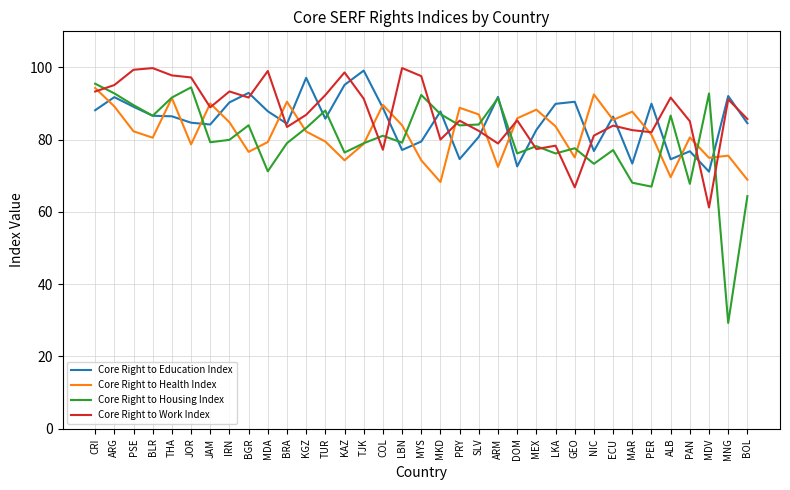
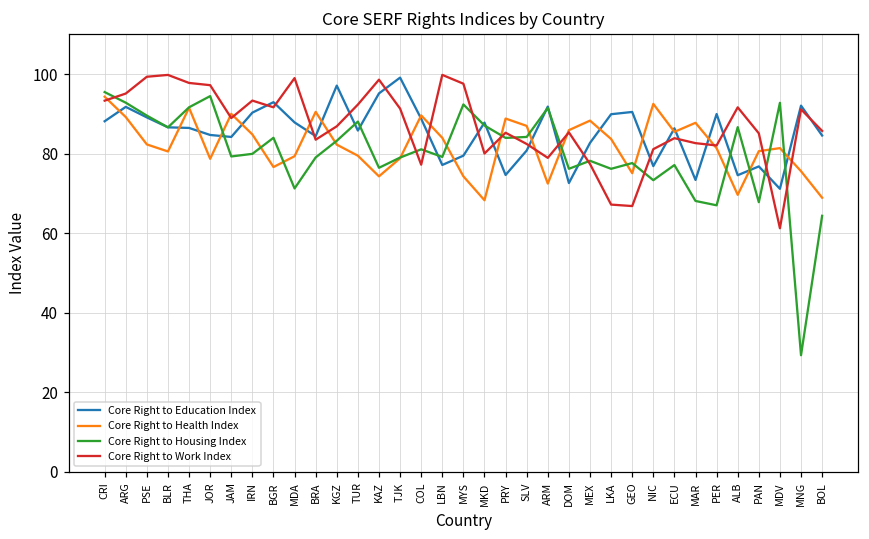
  {
    "Core Right to Education Index": {
      "CRI": 88,
      "ARG": 92,
      "THA": 86,
      "JOR": 85,
      "JAM": 84,
      "IRN": 90,
      "BGR": 93,
      "MDA": 88,
      "BRA": 84,
      "KGZ": 97,
      "TUR": 86,
      "KAZ": 95,
      "TJK": 99,
      "COL": 89,
      "LBN": 77,
      "MYS": 80,
      "MKD": 88,
      "PRY": 75,
      "SLV": 81,
      "DOM": 73,
      "MEX": 83,
      "LKA": 90,
      "GEO": 91,
      "NIC": 77,
      "ECU": 86,
      "MAR": 73,
      "PER": 90,
      "ALB": 75,
      "PAN": 77,
      "MDV": 71,
      "MNG": 92,
      "BOL": 85
    },
    "Core Right to Health Index": {
      "CRI": 94,
      "ARG": 89,
      "PSE": 82,
      "BLR": 81,
      "JOR": 79,
      "JAM": 90,
      "IRN": 85,
      "BGR": 77,
      "MDA": 79,
      "BRA": 91,
      "KGZ": 82,
      "TUR": 79,
      "KAZ": 74,
      "COL": 90,
      "LBN": 84,
      "MYS": 74,
      "MKD": 68,
      "PRY": 89,
      "SLV": 87,
      "ARM": 72,
      "MEX": 88,
      "LKA": 84,
      "GEO": 75,
      "NIC": 93,
      "ECU": 85,
      "MAR": 88,
      "PER": 81,
      "ALB": 70,
      "PAN": 81,
-     "MDV": 75,
+     "MDV": 81,
      "MNG": 76,
      "BOL": 69
    },
    "Core Right to Housing Index": {
      "CRI": 96,
      "ARG": 93,
      "JOR": 94,
      "JAM": 79,
      "IRN": 80,
      "BGR": 84,
      "MDA": 71,
      "BRA": 79,
      "KGZ": 83,
      "TUR": 88,
      "KAZ": 76,
      "COL": 81,
      "LBN": 79,
      "MYS": 92,
      "MKD": 87,
      "PRY": 84,
      "SLV": 84,
      "DOM": 76,
      "MEX": 78,
      "LKA": 76,
      "GEO": 78,
      "NIC": 73,
      "ECU": 77,
      "MAR": 68,
      "PER": 67,
      "ALB": 87,
      "PAN": 68,
      "MDV": 93,
      "MNG": 29,
      "BOL": 64
    },
    "Core Right to Work Index": {
      "CRI": 93,
      "ARG": 95,
      "PSE": 99,
      "BLR": 100,
      "THA": 98,
      "JOR": 97,
      "JAM": 89,
      "IRN": 93,
      "BGR": 92,
      "MDA": 99,
      "BRA": 84,
      "KGZ": 87,
      "TUR": 92,
      "KAZ": 99,
      "TJK": 91,
      "COL": 77,
      "LBN": 100,
      "MYS": 98,
      "MKD": 80,
      "PRY": 85,
      "SLV": 82,
      "ARM": 79,
      "MEX": 77,
-     "LKA": 78,
+     "LKA": 67,
      "GEO": 67,
      "NIC": 81,
      "ECU": 84,
      "MAR": 83,
      "PER": 82,
      "ALB": 92,
      "PAN": 85,
      "MDV": 61,
      "MNG": 91,
      "BOL": 86
    }
  }
